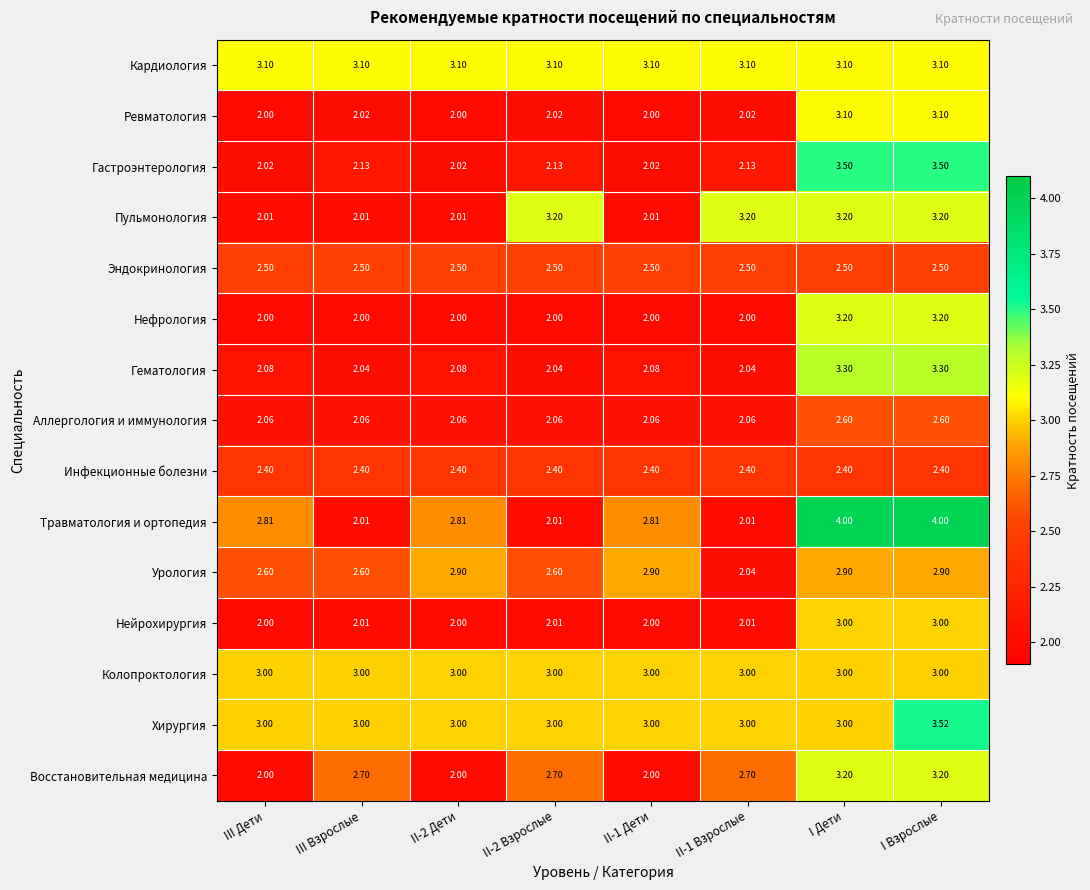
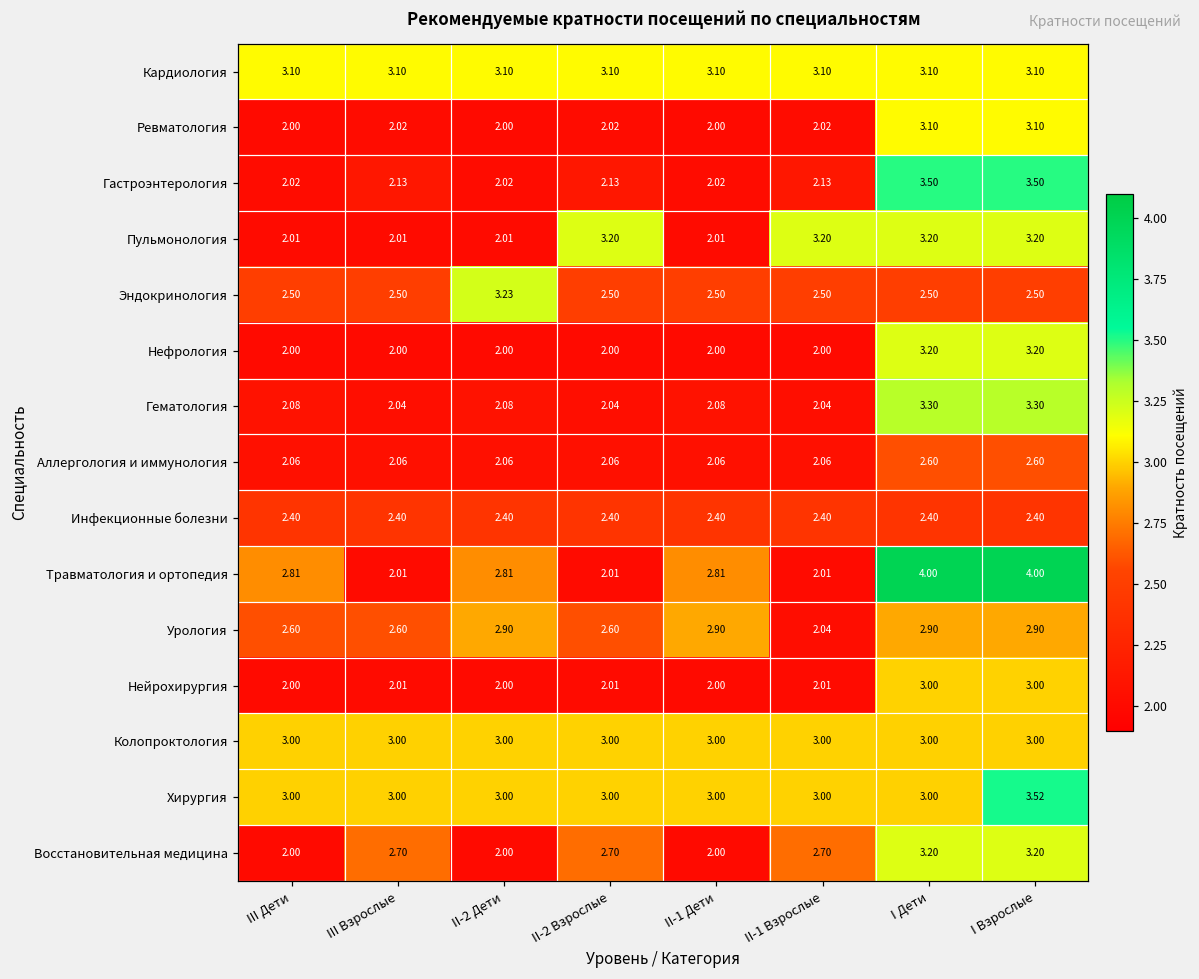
  {
    "Кардиология": {
      "III Дети": 3.10,
      "III Взрослые": 3.10,
      "II-2 Дети": 3.10,
      "II-2 Взрослые": 3.10,
      "II-1 Дети": 3.10,
      "II-1 Взрослые": 3.10,
      "I Дети": 3.10,
      "I Взрослые": 3.10
    },
    "Ревматология": {
      "III Дети": 2.00,
      "III Взрослые": 2.02,
      "II-2 Дети": 2.00,
      "II-2 Взрослые": 2.02,
      "II-1 Дети": 2.00,
      "II-1 Взрослые": 2.02,
      "I Дети": 3.10,
      "I Взрослые": 3.10
    },
    "Гастроэнтерология": {
      "III Дети": 2.02,
      "III Взрослые": 2.13,
      "II-2 Дети": 2.02,
      "II-2 Взрослые": 2.13,
      "II-1 Дети": 2.02,
      "II-1 Взрослые": 2.13,
      "I Дети": 3.50,
      "I Взрослые": 3.50
    },
    "Пульмонология": {
      "III Дети": 2.01,
      "III Взрослые": 2.01,
      "II-2 Дети": 2.01,
      "II-2 Взрослые": 3.20,
      "II-1 Дети": 2.01,
      "II-1 Взрослые": 3.20,
      "I Дети": 3.20,
      "I Взрослые": 3.20
    },
    "Эндокринология": {
      "III Дети": 2.50,
      "III Взрослые": 2.50,
-     "II-2 Дети": 2.50,
+     "II-2 Дети": 3.23,
      "II-2 Взрослые": 2.50,
      "II-1 Дети": 2.50,
      "II-1 Взрослые": 2.50,
      "I Дети": 2.50,
      "I Взрослые": 2.50
    },
    "Нефрология": {
      "III Дети": 2.00,
      "III Взрослые": 2.00,
      "II-2 Дети": 2.00,
      "II-2 Взрослые": 2.00,
      "II-1 Дети": 2.00,
      "II-1 Взрослые": 2.00,
      "I Дети": 3.20,
      "I Взрослые": 3.20
    },
    "Гематология": {
      "III Дети": 2.08,
      "III Взрослые": 2.04,
      "II-2 Дети": 2.08,
      "II-2 Взрослые": 2.04,
      "II-1 Дети": 2.08,
      "II-1 Взрослые": 2.04,
      "I Дети": 3.30,
      "I Взрослые": 3.30
    },
    "Аллергология и иммунология": {
      "III Дети": 2.06,
      "III Взрослые": 2.06,
      "II-2 Дети": 2.06,
      "II-2 Взрослые": 2.06,
      "II-1 Дети": 2.06,
      "II-1 Взрослые": 2.06,
      "I Дети": 2.60,
      "I Взрослые": 2.60
    },
    "Инфекционные болезни": {
      "III Дети": 2.40,
      "III Взрослые": 2.40,
      "II-2 Дети": 2.40,
      "II-2 Взрослые": 2.40,
      "II-1 Дети": 2.40,
      "II-1 Взрослые": 2.40,
      "I Дети": 2.40,
      "I Взрослые": 2.40
    },
    "Травматология и ортопедия": {
      "III Дети": 2.81,
      "III Взрослые": 2.01,
      "II-2 Дети": 2.81,
      "II-2 Взрослые": 2.01,
      "II-1 Дети": 2.81,
      "II-1 Взрослые": 2.01,
      "I Дети": 4.00,
      "I Взрослые": 4.00
    },
    "Урология": {
      "III Дети": 2.60,
      "III Взрослые": 2.60,
      "II-2 Дети": 2.90,
      "II-2 Взрослые": 2.60,
      "II-1 Дети": 2.90,
      "II-1 Взрослые": 2.04,
      "I Дети": 2.90,
      "I Взрослые": 2.90
    },
    "Нейрохирургия": {
      "III Дети": 2.00,
      "III Взрослые": 2.01,
      "II-2 Дети": 2.00,
      "II-2 Взрослые": 2.01,
      "II-1 Дети": 2.00,
      "II-1 Взрослые": 2.01,
      "I Дети": 3.00,
      "I Взрослые": 3.00
    },
    "Колопроктология": {
      "III Дети": 3.00,
      "III Взрослые": 3.00,
      "II-2 Дети": 3.00,
      "II-2 Взрослые": 3.00,
      "II-1 Дети": 3.00,
      "II-1 Взрослые": 3.00,
      "I Дети": 3.00,
      "I Взрослые": 3.00
    },
    "Хирургия": {
      "III Дети": 3.00,
      "III Взрослые": 3.00,
      "II-2 Дети": 3.00,
      "II-2 Взрослые": 3.00,
      "II-1 Дети": 3.00,
      "II-1 Взрослые": 3.00,
      "I Дети": 3.00,
      "I Взрослые": 3.52
    },
    "Восстановительная медицина": {
      "III Дети": 2.00,
      "III Взрослые": 2.70,
      "II-2 Дети": 2.00,
      "II-2 Взрослые": 2.70,
      "II-1 Дети": 2.00,
      "II-1 Взрослые": 2.70,
      "I Дети": 3.20,
      "I Взрослые": 3.20
    }
  }
